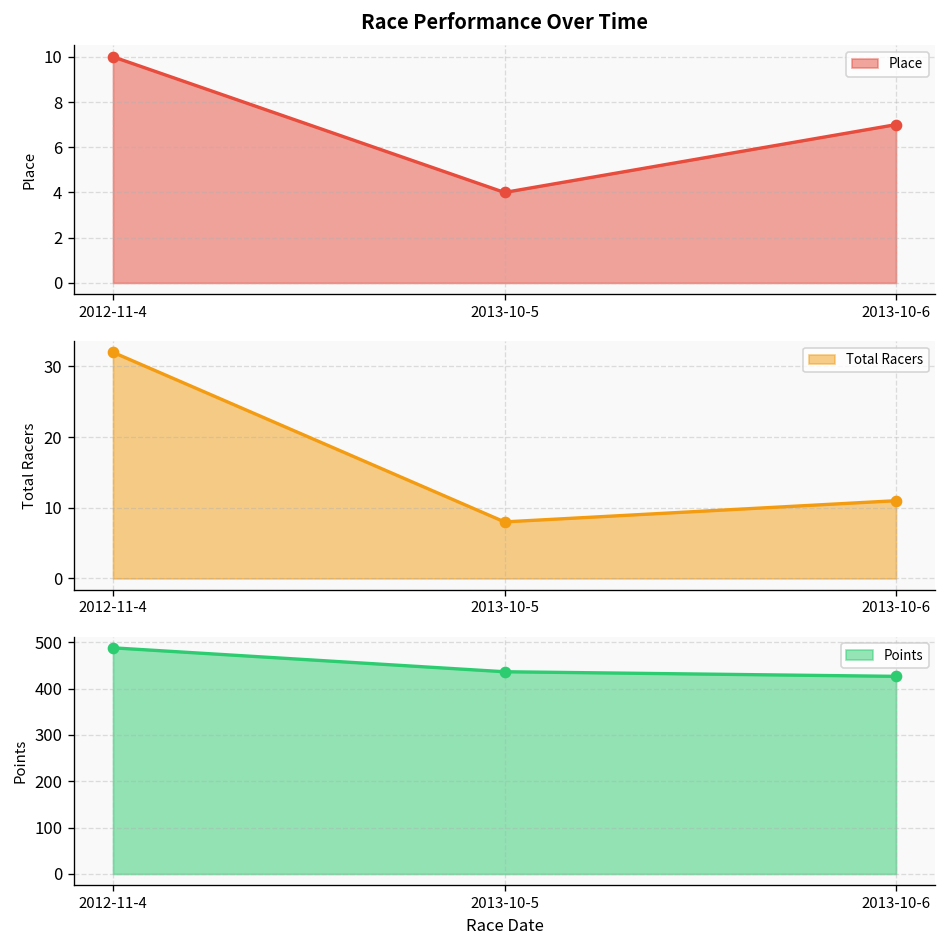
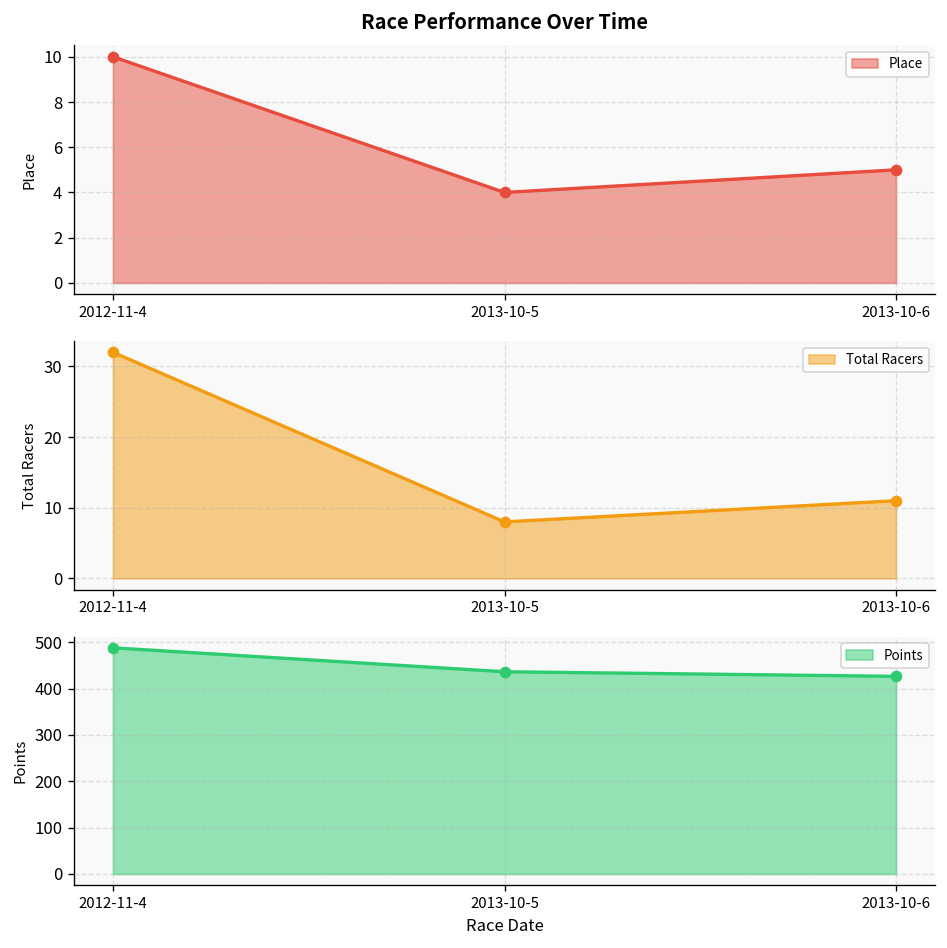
  {
    "Race Performance Over Time": {
      "2012-11-4": 10,
      "2013-10-5": 4,
-     "2013-10-6": 7
+     "2013-10-6": 5
    }
  }
